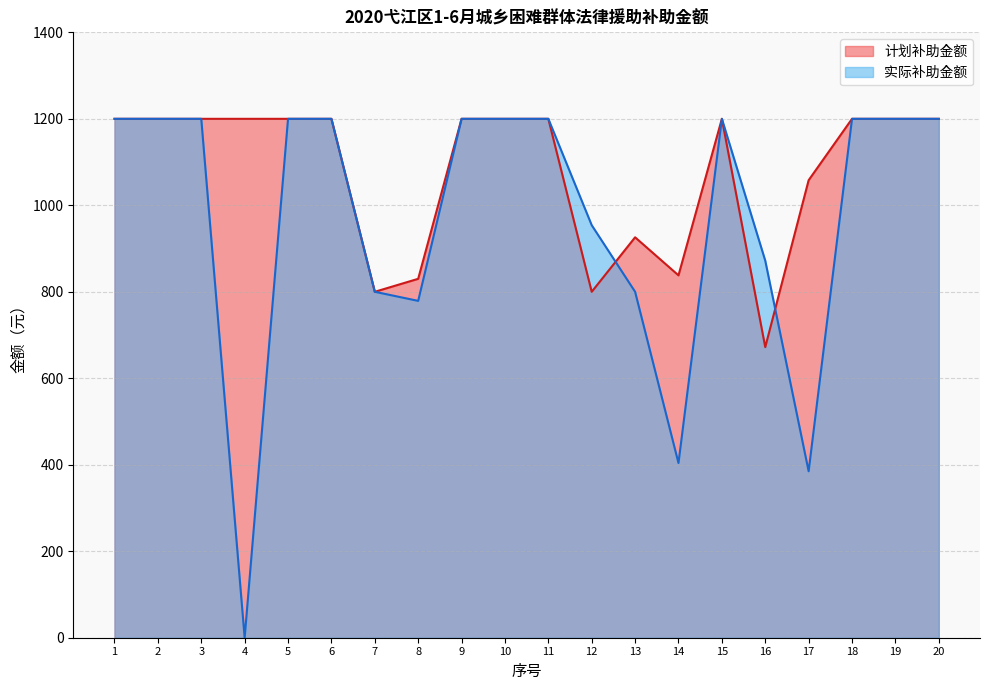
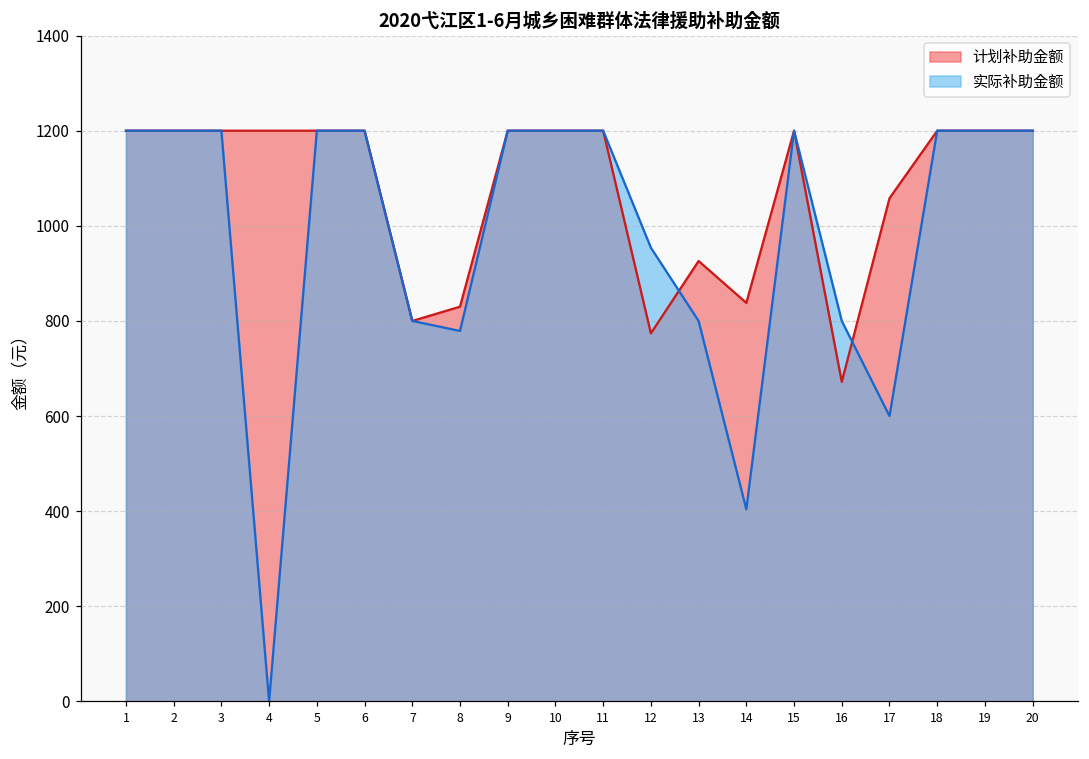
  {
    "计划补助金额": {
      "4": 1200,
      "8": 830,
-     "12": 800,
+     "12": 770,
      "13": 930,
      "14": 840,
      "16": 670,
      "17": 1060
    },
    "实际补助金额": {
      "4": 0,
      "8": 780,
      "12": 950,
      "13": 800,
      "14": 400,
-     "16": 870,
-     "17": 390
+     "16": 800,
+     "17": 600
    }
  }
